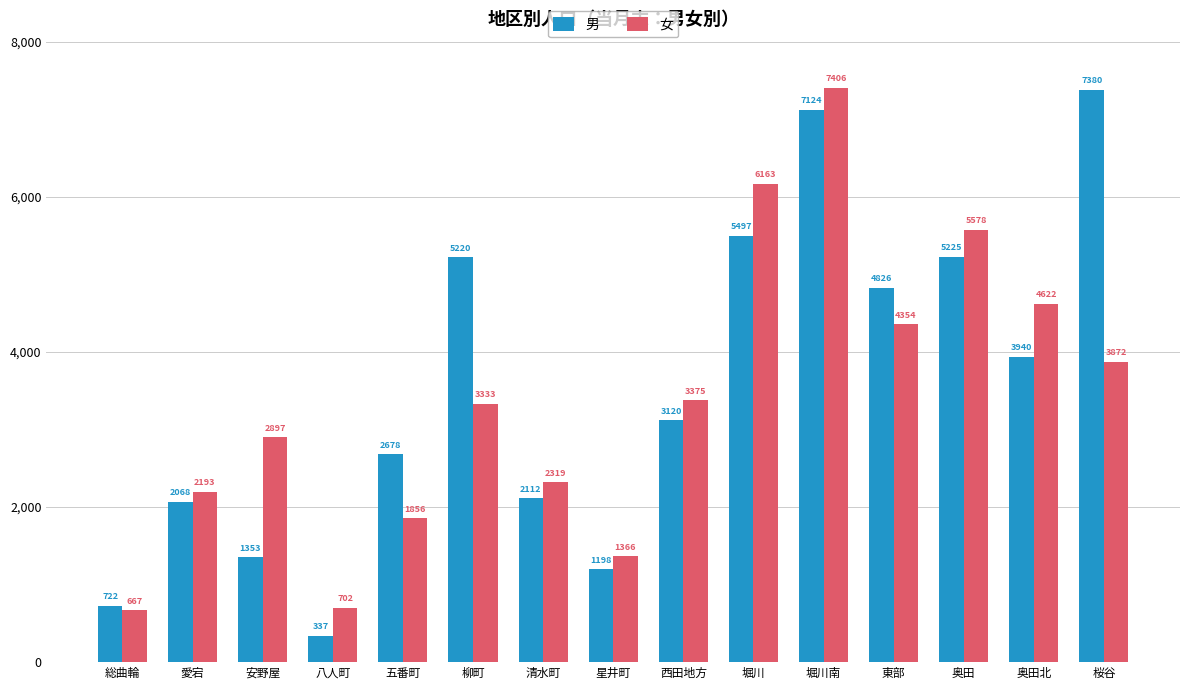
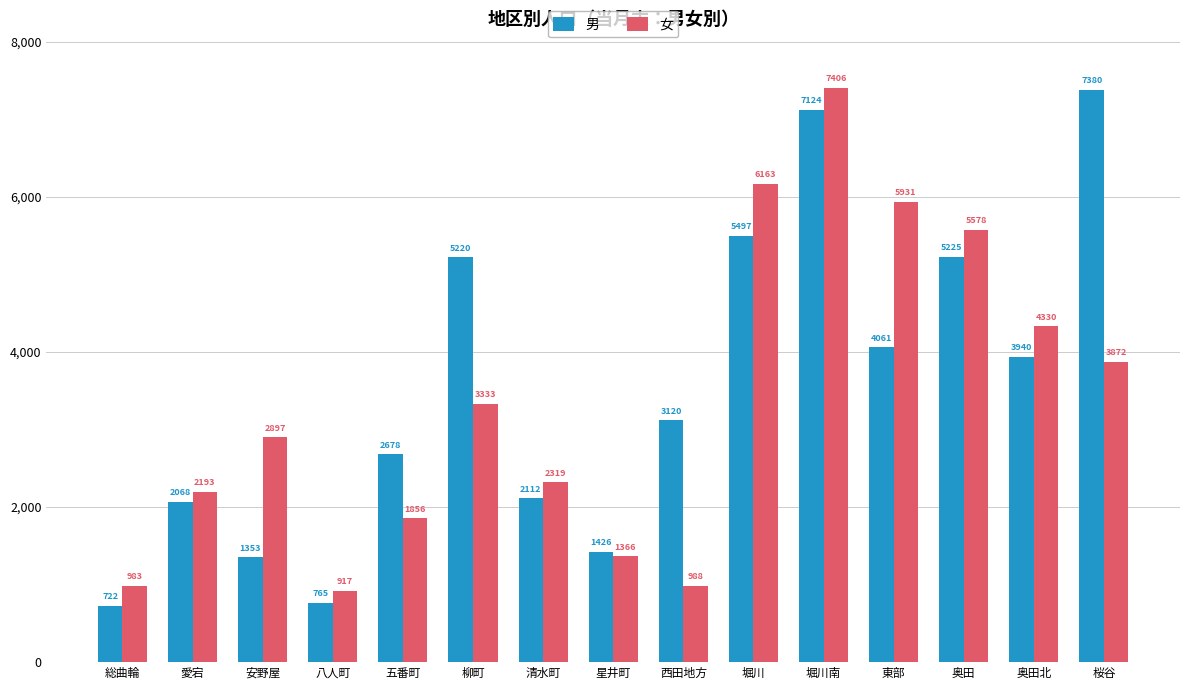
  {
    "男": {
      "総曲輪": 722,
      "愛宕": 2068,
      "安野屋": 1353,
-     "八人町": 337,
+     "八人町": 765,
      "五番町": 2678,
      "柳町": 5220,
      "清水町": 2112,
-     "星井町": 1198,
+     "星井町": 1426,
      "西田地方": 3120,
      "堀川": 5497,
      "堀川南": 7124,
-     "東部": 4826,
+     "東部": 4061,
      "奥田": 5225,
      "奥田北": 3940,
      "桜谷": 7380
    },
    "女": {
-     "総曲輪": 667,
+     "総曲輪": 983,
      "愛宕": 2193,
      "安野屋": 2897,
-     "八人町": 702,
+     "八人町": 917,
      "五番町": 1856,
      "柳町": 3333,
      "清水町": 2319,
      "星井町": 1366,
-     "西田地方": 3375,
+     "西田地方": 988,
      "堀川": 6163,
      "堀川南": 7406,
-     "東部": 4354,
+     "東部": 5931,
      "奥田": 5578,
-     "奥田北": 4622,
+     "奥田北": 4330,
      "桜谷": 3872
    }
  }
